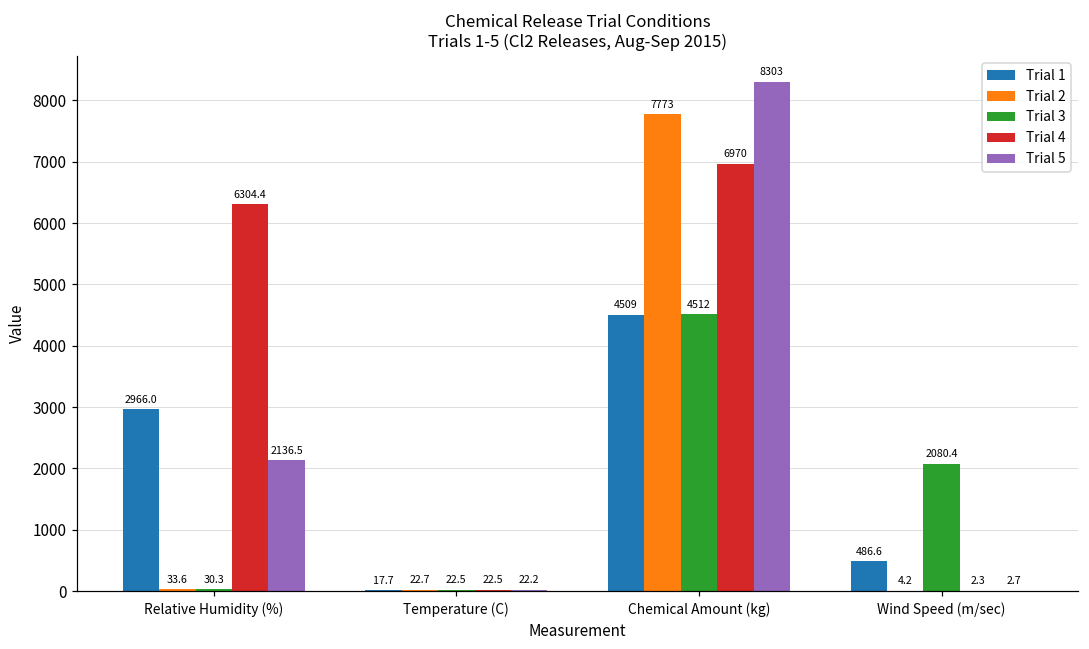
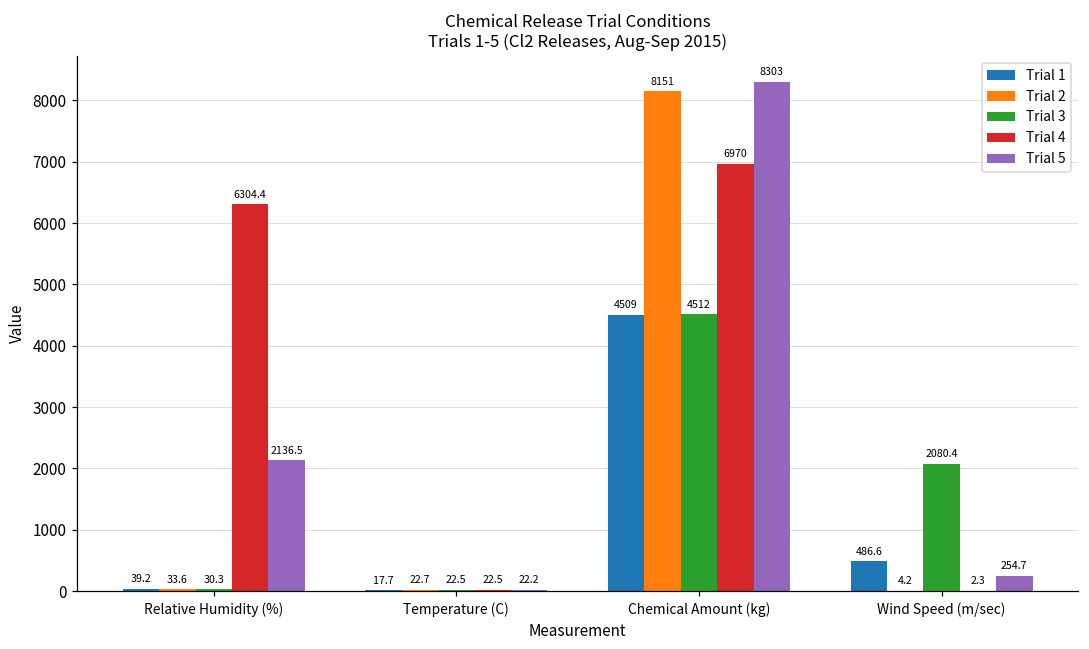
  {
    "Trial 1": {
-     "Relative Humidity (%)": 2966.0,
+     "Relative Humidity (%)": 39.2,
      "Temperature (C)": 17.7,
      "Chemical Amount (kg)": 4509,
      "Wind Speed (m/sec)": 486.6
    },
    "Trial 2": {
      "Relative Humidity (%)": 33.6,
      "Temperature (C)": 22.7,
-     "Chemical Amount (kg)": 7773,
+     "Chemical Amount (kg)": 8151,
      "Wind Speed (m/sec)": 4.2
    },
    "Trial 3": {
      "Relative Humidity (%)": 30.3,
      "Temperature (C)": 22.5,
      "Chemical Amount (kg)": 4512,
      "Wind Speed (m/sec)": 2080.4
    },
    "Trial 4": {
      "Relative Humidity (%)": 6304.4,
      "Temperature (C)": 22.5,
      "Chemical Amount (kg)": 6970,
      "Wind Speed (m/sec)": 2.3
    },
    "Trial 5": {
      "Relative Humidity (%)": 2136.5,
      "Temperature (C)": 22.2,
      "Chemical Amount (kg)": 8303,
-     "Wind Speed (m/sec)": 2.7
+     "Wind Speed (m/sec)": 254.7
    }
  }
